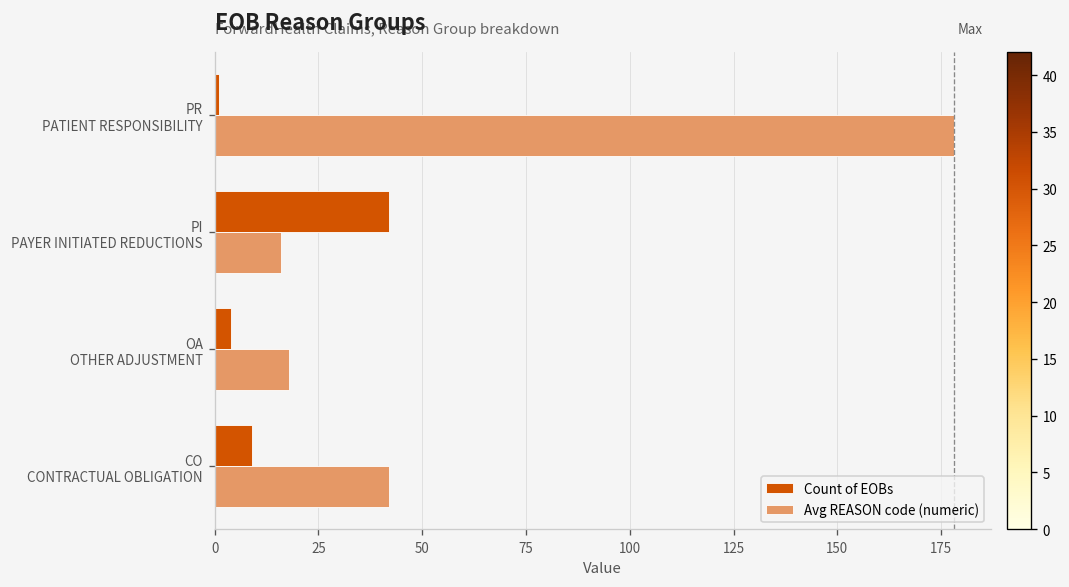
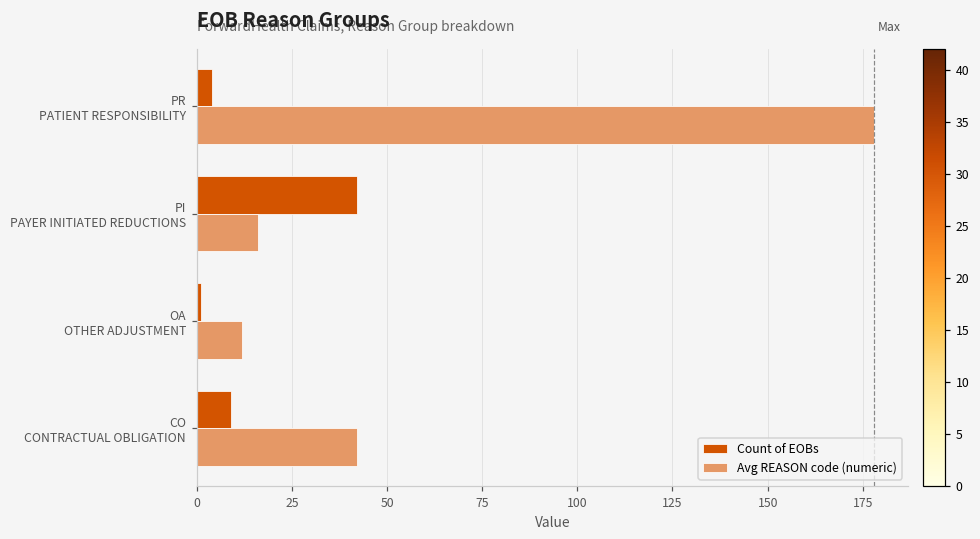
  {
    "Count of EOBs": {
-     "PR PATIENT RESPONSIBILITY": 1,
+     "PR PATIENT RESPONSIBILITY": 4,
      "PI PAYER INITIATED REDUCTIONS": 42,
-     "OA OTHER ADJUSTMENT": 4,
+     "OA OTHER ADJUSTMENT": 1,
      "CO CONTRACTUAL OBLIGATION": 9
    },
    "Avg REASON code (numeric)": {
      "PR PATIENT RESPONSIBILITY": 178,
      "PI PAYER INITIATED REDUCTIONS": 16,
-     "OA OTHER ADJUSTMENT": 18,
+     "OA OTHER ADJUSTMENT": 12,
      "CO CONTRACTUAL OBLIGATION": 42
    }
  }
